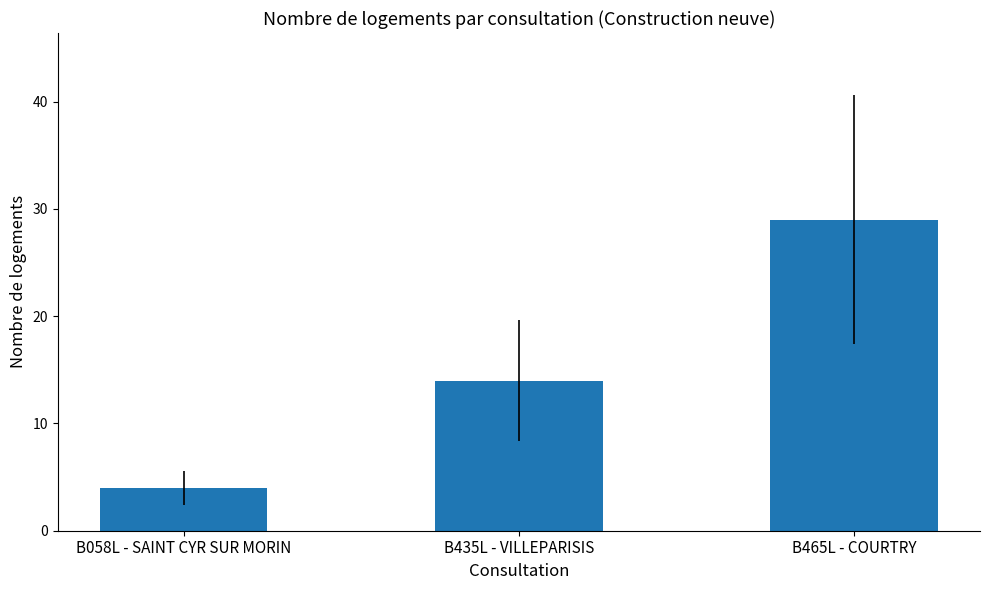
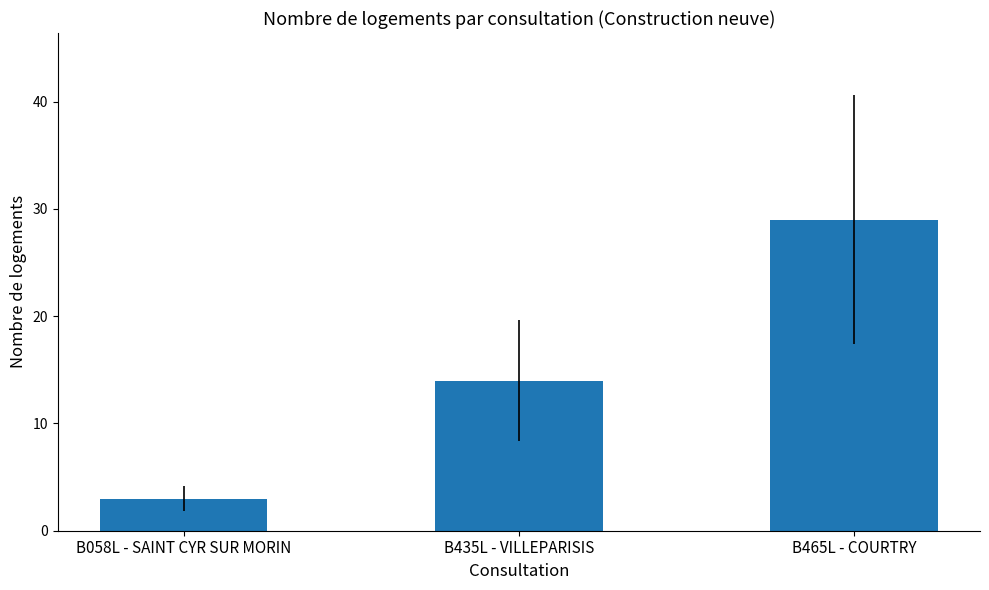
  {
-   "B058L - SAINT CYR SUR MORIN": 4,
+   "B058L - SAINT CYR SUR MORIN": 3,
    "B435L - VILLEPARISIS": 14,
    "B465L - COURTRY": 29
  }
